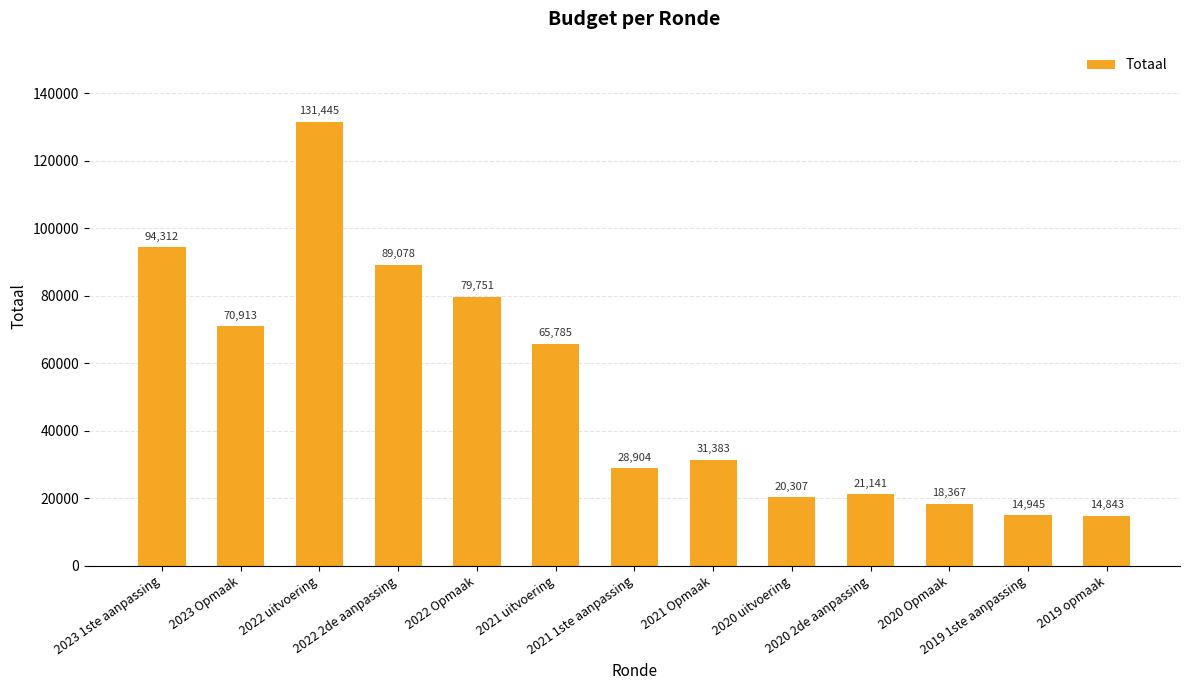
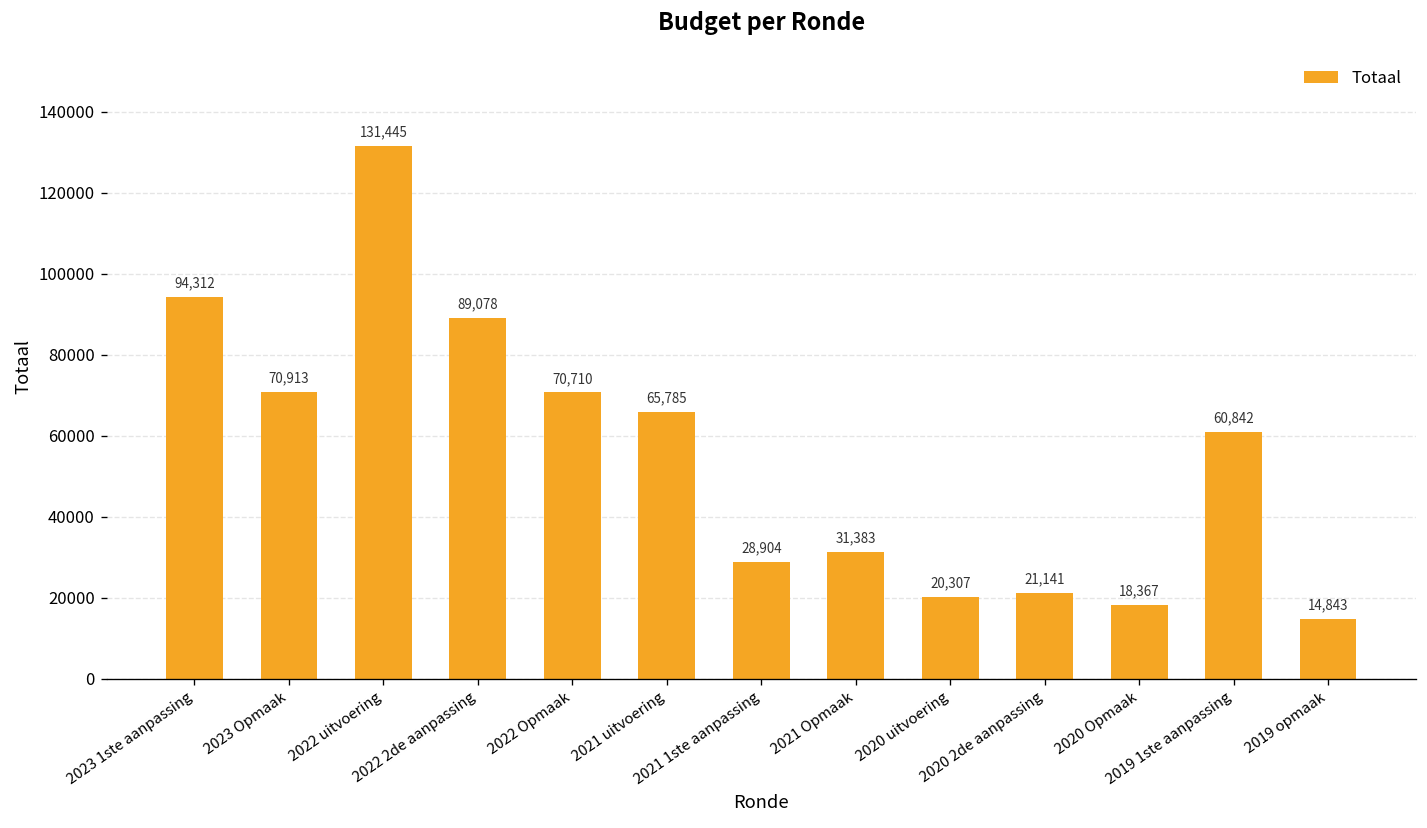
  {
    "2023 1ste aanpassing": "94,312",
    "2023 Opmaak": "70,913",
    "2022 uitvoering": "131,445",
    "2022 2de aanpassing": "89,078",
-   "2022 Opmaak": "79,751",
+   "2022 Opmaak": "70,710",
    "2021 uitvoering": "65,785",
    "2021 1ste aanpassing": "28,904",
    "2021 Opmaak": "31,383",
    "2020 uitvoering": "20,307",
    "2020 2de aanpassing": "21,141",
    "2020 Opmaak": "18,367",
-   "2019 1ste aanpassing": "14,945",
+   "2019 1ste aanpassing": "60,842",
    "2019 opmaak": "14,843"
  }
